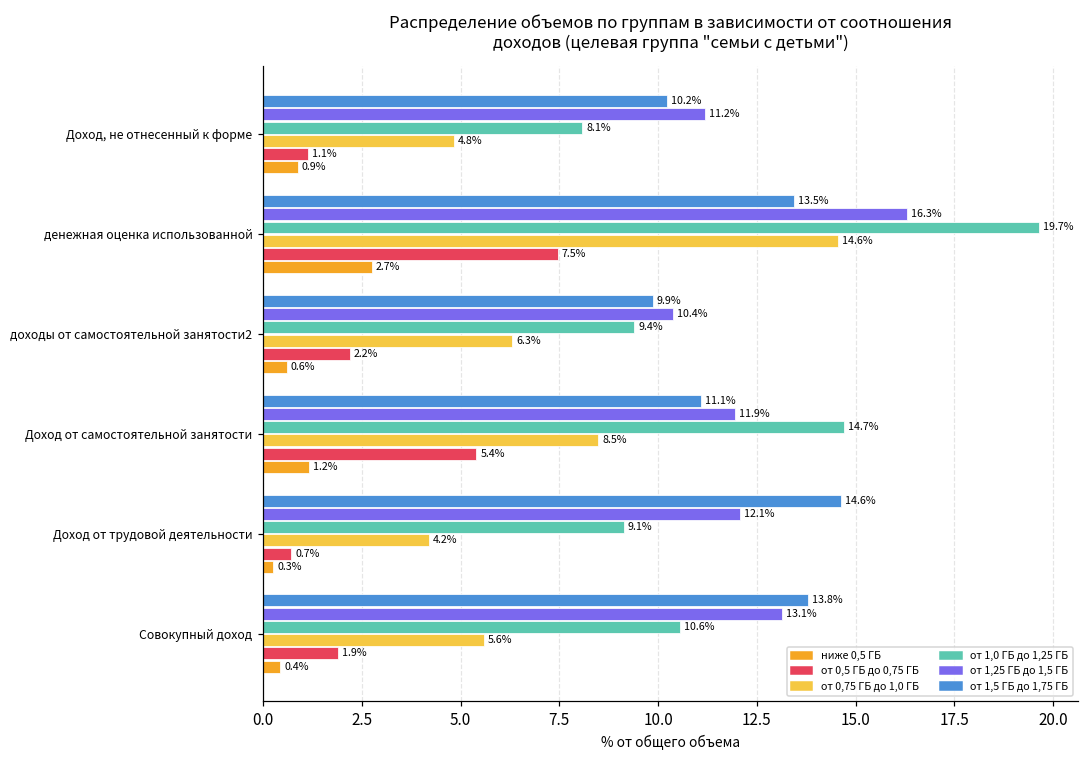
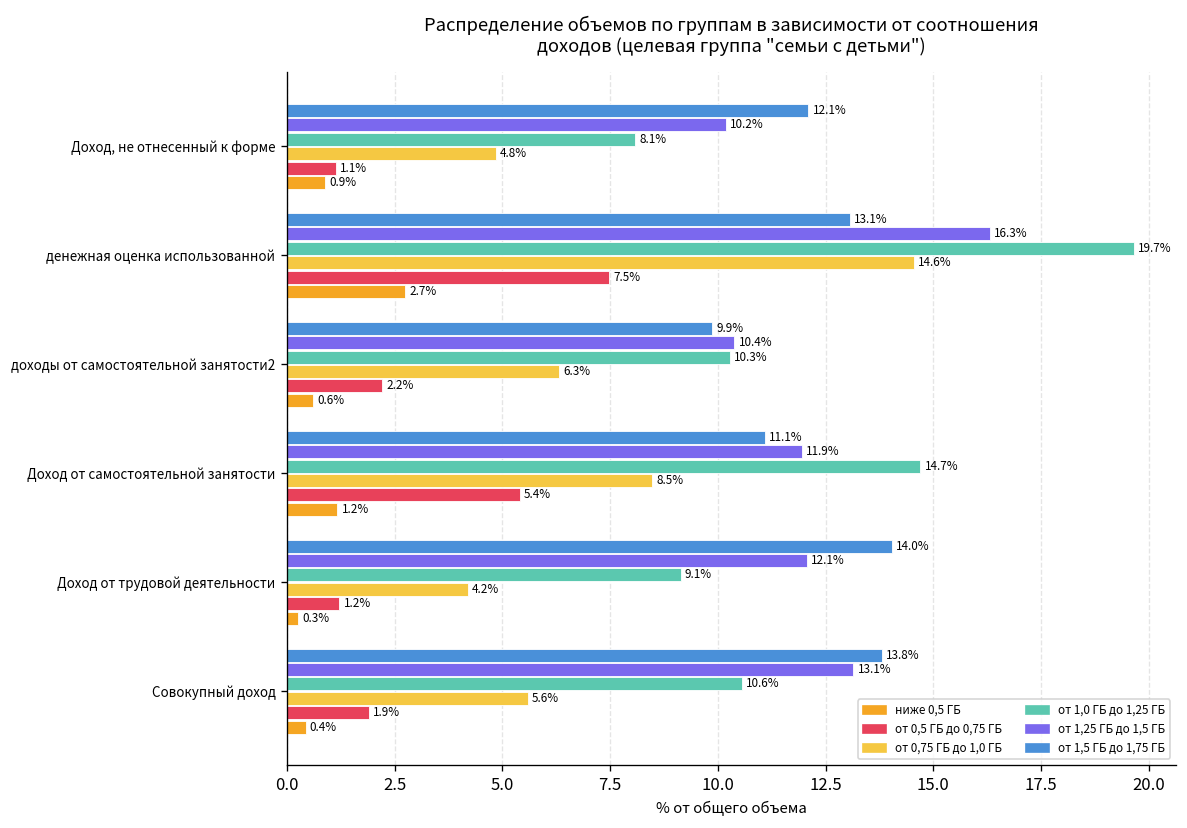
  {
    "от 0,5 ГБ до 0,75 ГБ": {
      "Доход, не отнесенный к форме": "1.1%",
      "денежная оценка использованной": "7.5%",
      "доходы от самостоятельной занятости2": "2.2%",
      "Доход от самостоятельной занятости": "5.4%",
-     "Доход от трудовой деятельности": "0.7%",
+     "Доход от трудовой деятельности": "1.2%",
      "Совокупный доход": "1.9%"
    },
    "от 1,0 ГБ до 1,25 ГБ": {
      "Доход, не отнесенный к форме": "8.1%",
      "денежная оценка использованной": "19.7%",
-     "доходы от самостоятельной занятости2": "9.4%",
+     "доходы от самостоятельной занятости2": "10.3%",
      "Доход от самостоятельной занятости": "14.7%",
      "Доход от трудовой деятельности": "9.1%",
      "Совокупный доход": "10.6%"
    },
    "от 1,25 ГБ до 1,5 ГБ": {
-     "Доход, не отнесенный к форме": "11.2%",
+     "Доход, не отнесенный к форме": "10.2%",
      "денежная оценка использованной": "16.3%",
      "доходы от самостоятельной занятости2": "10.4%",
      "Доход от самостоятельной занятости": "11.9%",
      "Доход от трудовой деятельности": "12.1%",
      "Совокупный доход": "13.1%"
    },
    "от 1,5 ГБ до 1,75 ГБ": {
-     "Доход, не отнесенный к форме": "10.2%",
-     "денежная оценка использованной": "13.5%",
+     "Доход, не отнесенный к форме": "12.1%",
+     "денежная оценка использованной": "13.1%",
      "доходы от самостоятельной занятости2": "9.9%",
      "Доход от самостоятельной занятости": "11.1%",
-     "Доход от трудовой деятельности": "14.6%",
+     "Доход от трудовой деятельности": "14.0%",
      "Совокупный доход": "13.8%"
    }
  }
